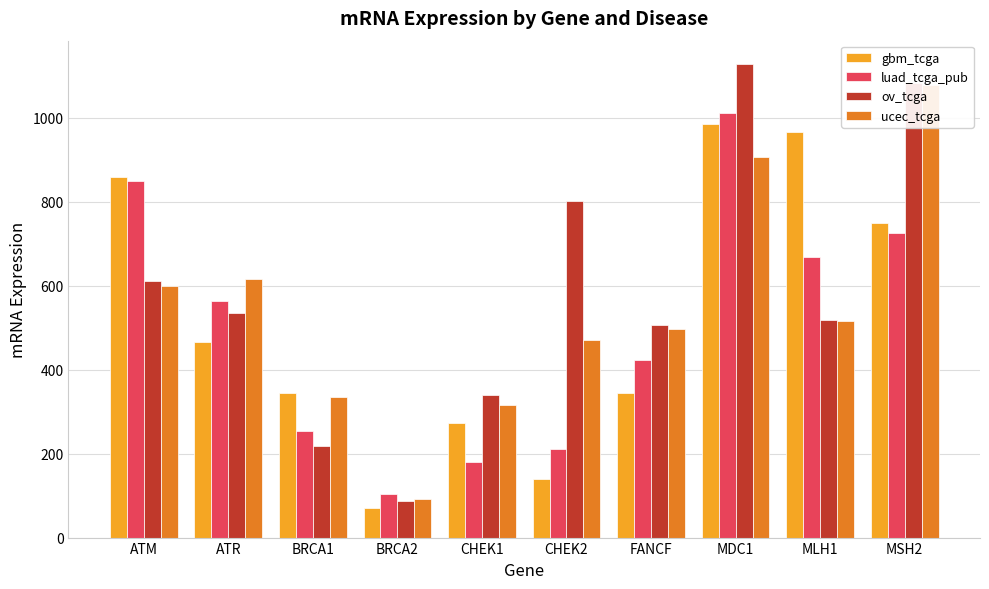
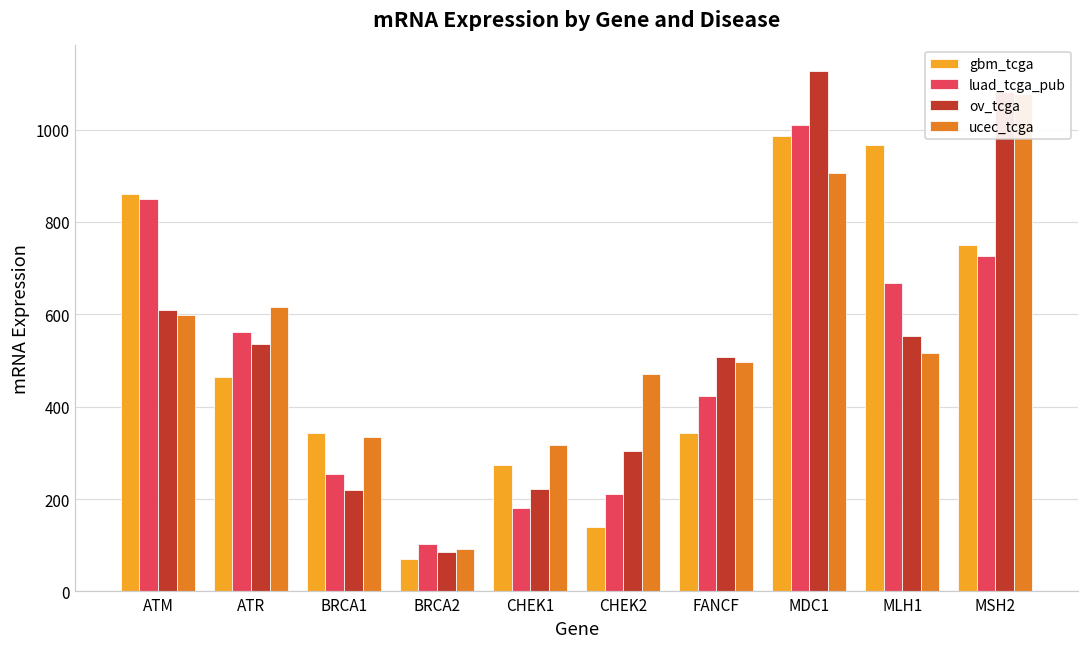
  {
    "luad_tcga_pub": {
      "ATM": 850,
      "ATR": 560,
      "BRCA1": 250,
      "BRCA2": 100,
      "CHEK1": 180,
      "CHEK2": 210,
      "FANCF": 420,
      "MDC1": 1010,
      "MLH1": 670,
      "MSH2": 730
    },
    "ov_tcga": {
      "ATM": 610,
      "ATR": 540,
      "BRCA1": 220,
      "BRCA2": 90,
-     "CHEK1": 340,
-     "CHEK2": 800,
+     "CHEK1": 220,
+     "CHEK2": 300,
      "FANCF": 510,
      "MDC1": 1130,
-     "MLH1": 520
+     "MLH1": 550
    }
  }
